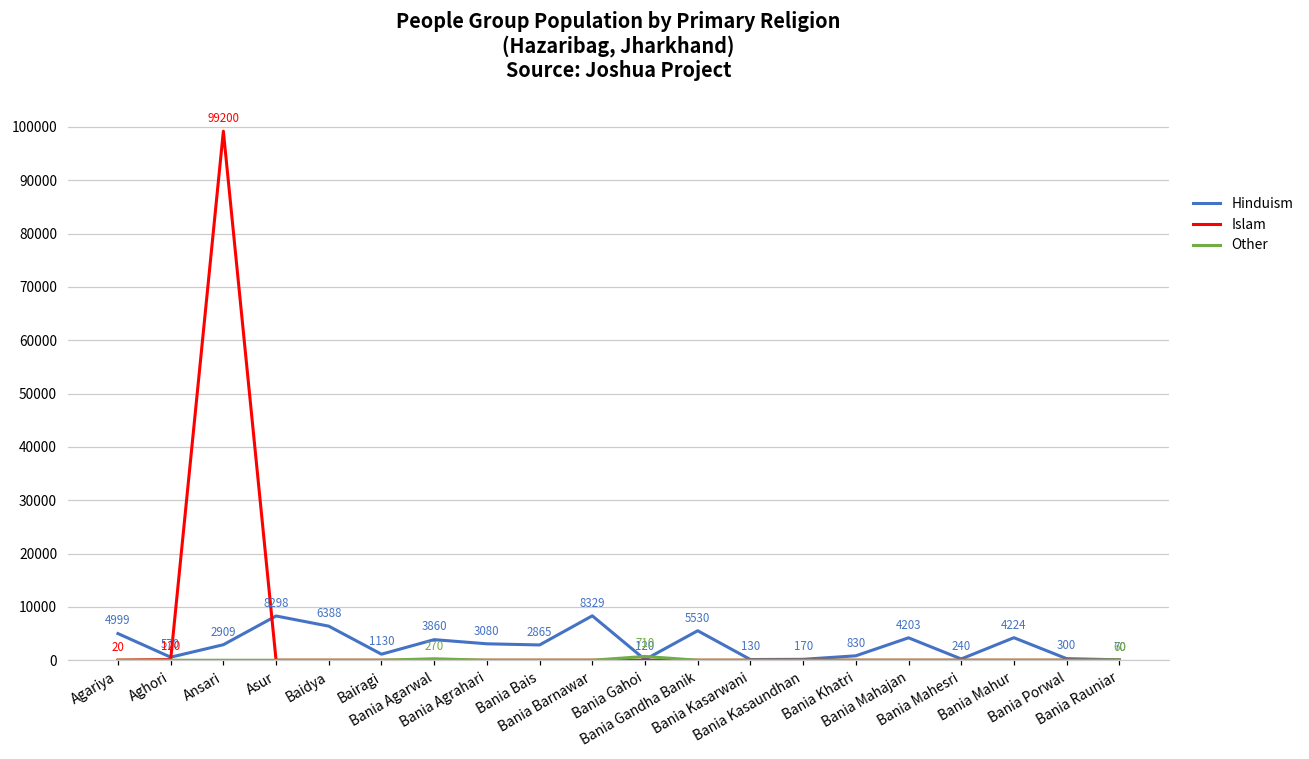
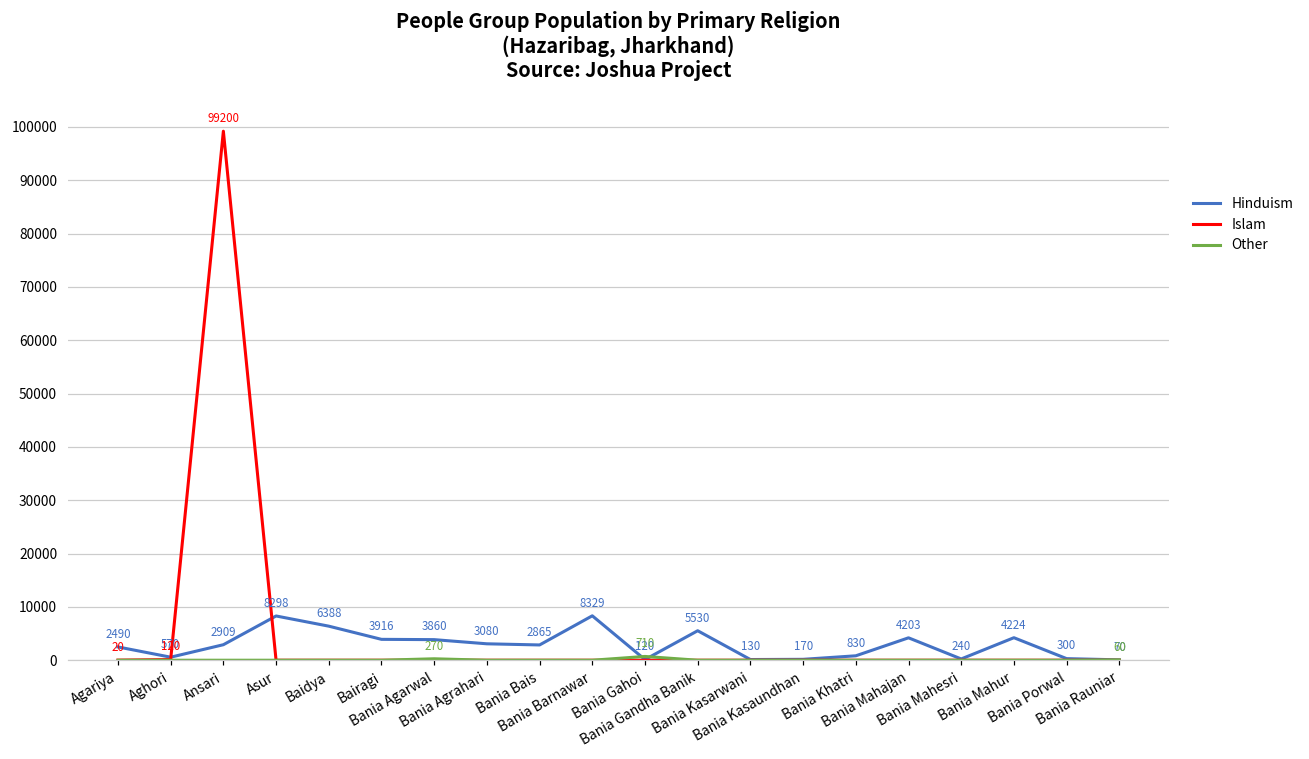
  {
    "Hinduism": {
-     "Agariya": 4999,
+     "Agariya": 2490,
      "Ansari": 2909,
      "Asur": 8298,
      "Baidya": 6388,
-     "Bairagi": 1130,
+     "Bairagi": 3916,
      "Bania Agarwal": 3860,
      "Bania Agrahari": 3080,
      "Bania Bais": 2865,
      "Bania Barnawar": 8329,
      "Bania Gandha Banik": 5530,
      "Bania Khatri": 830,
      "Bania Mahajan": 4203,
      "Bania Mahur": 4224
    },
    "Islam": {
      "Ansari": 99200
    },
    "Other": {
      "Ansari": 0
    }
  }
